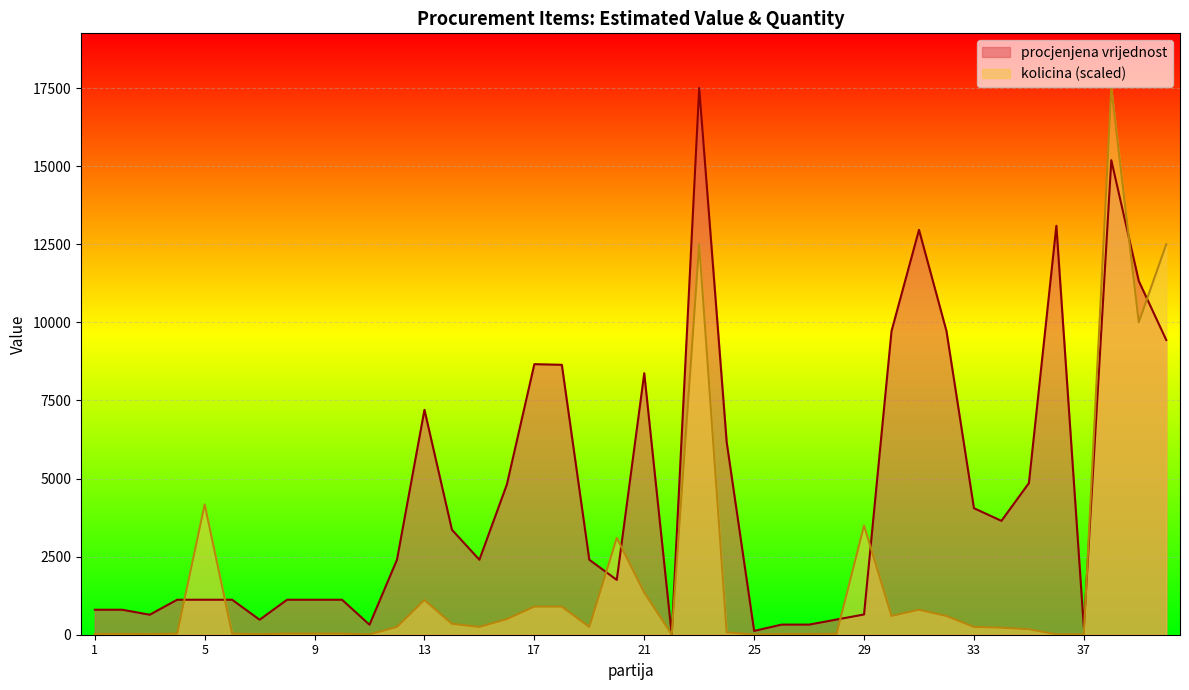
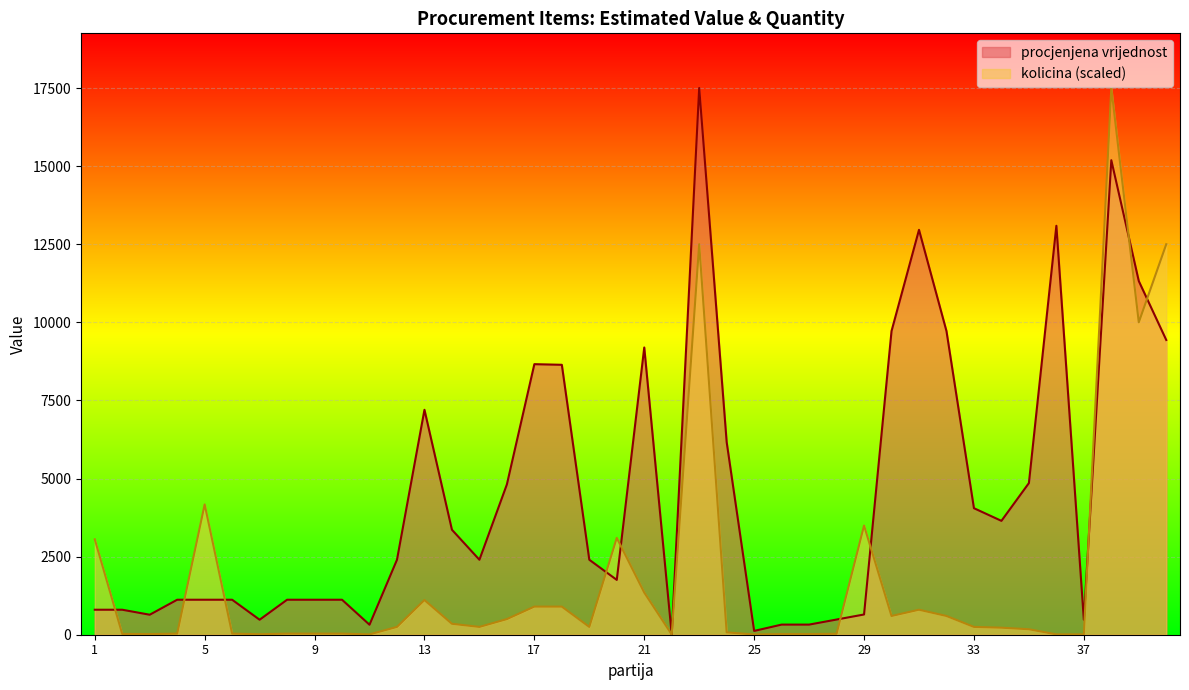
  {
    "procjenjena vrijednost": {
      "1": 800,
      "5": 1100,
      "9": 1100,
      "13": 7200,
      "17": 8700,
-     "21": 8400,
+     "21": 9200,
      "25": 100,
      "29": 600,
      "33": 4100,
-     "37": 200
+     "37": 500
    },
    "kolicina (scaled)": {
-     "1": 0,
+     "1": 3100,
      "5": 4200,
      "9": 0,
      "13": 1100,
      "17": 900,
      "21": 1400,
      "25": 0,
      "29": 3500,
      "33": 300,
      "37": 0
    }
  }
